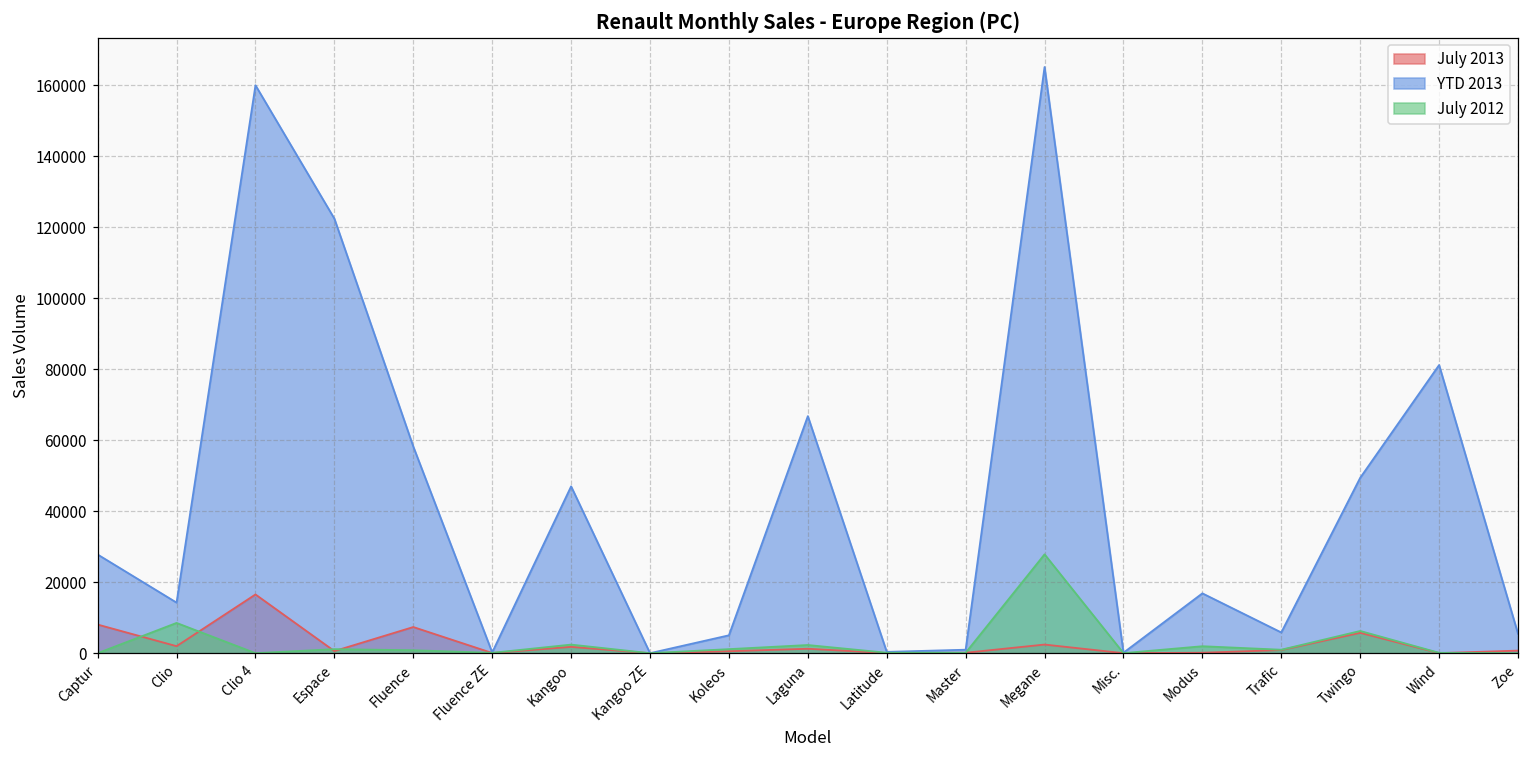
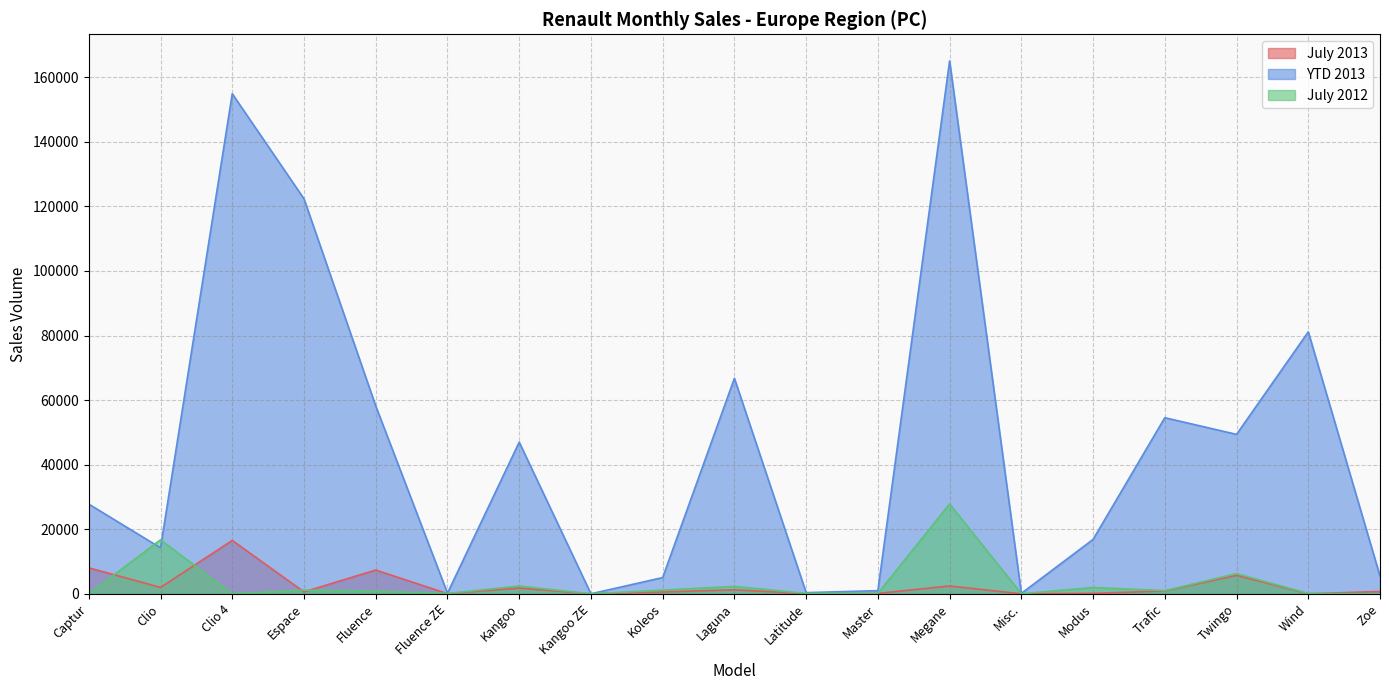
  {
    "July 2013": {
      "Captur": 8000,
      "Clio": 2000,
      "Clio 4": 17000,
      "Fluence": 7000,
      "Laguna": 1000,
      "Megane": 2000,
      "Modus": 0
    },
    "YTD 2013": {
      "Captur": 28000,
      "Clio": 14000,
-     "Clio 4": 160000,
+     "Clio 4": 155000,
      "Espace": 122000,
      "Fluence": 58000,
      "Kangoo": 47000,
      "Koleos": 5000,
      "Laguna": 67000,
      "Master": 1000,
      "Megane": 165000,
      "Modus": 17000,
-     "Trafic": 6000,
+     "Trafic": 55000,
      "Twingo": 49000,
      "Wind": 81000,
      "Zoe": 5000
    },
    "July 2012": {
      "Captur": 0,
-     "Clio": 9000,
+     "Clio": 17000,
      "Clio 4": 0,
      "Fluence": 1000,
      "Laguna": 2000,
      "Megane": 28000,
      "Modus": 2000
    }
  }
